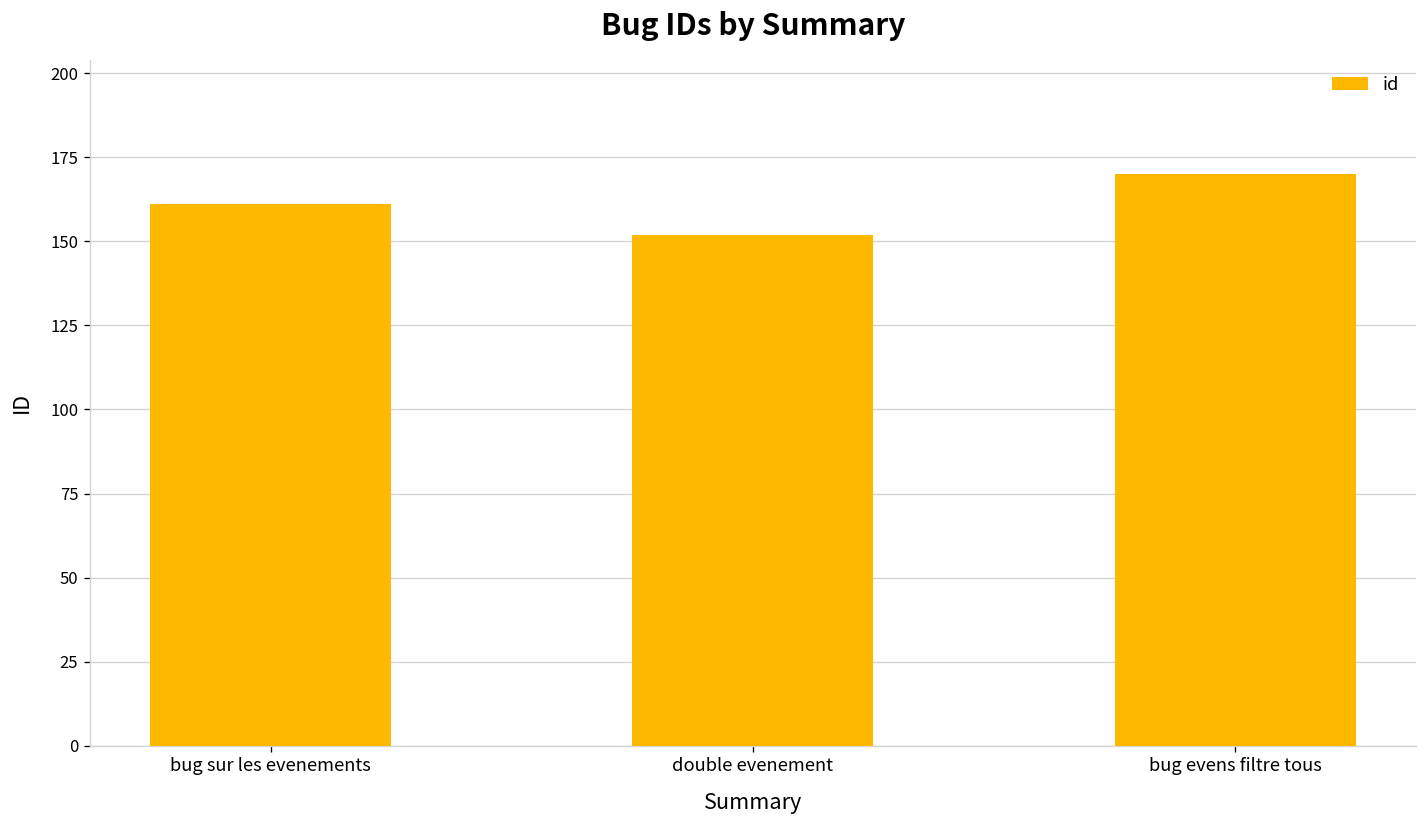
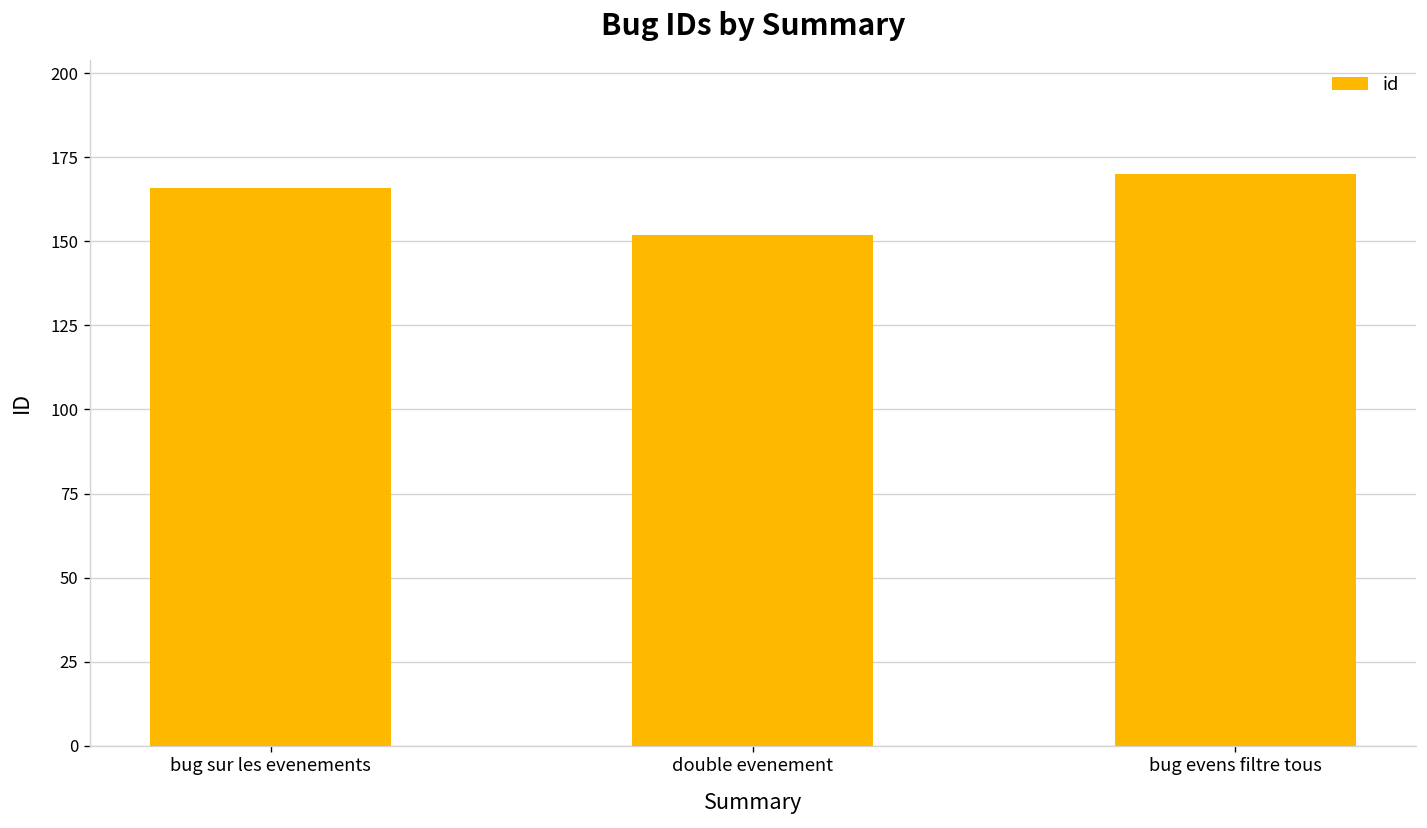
  {
-   "bug sur les evenements": 161,
+   "bug sur les evenements": 166,
    "double evenement": 152,
    "bug evens filtre tous": 170
  }
